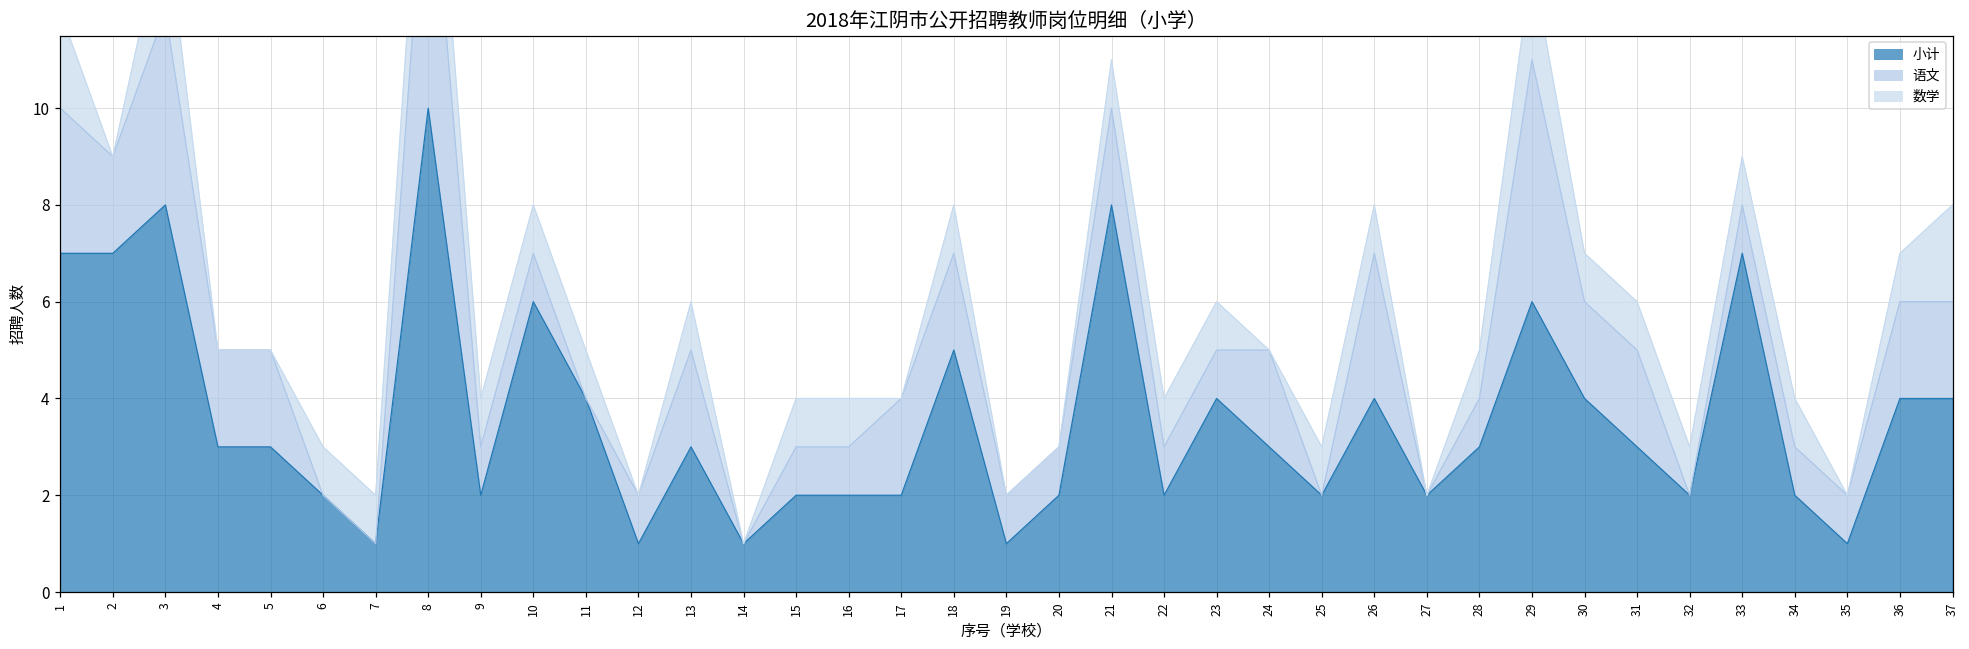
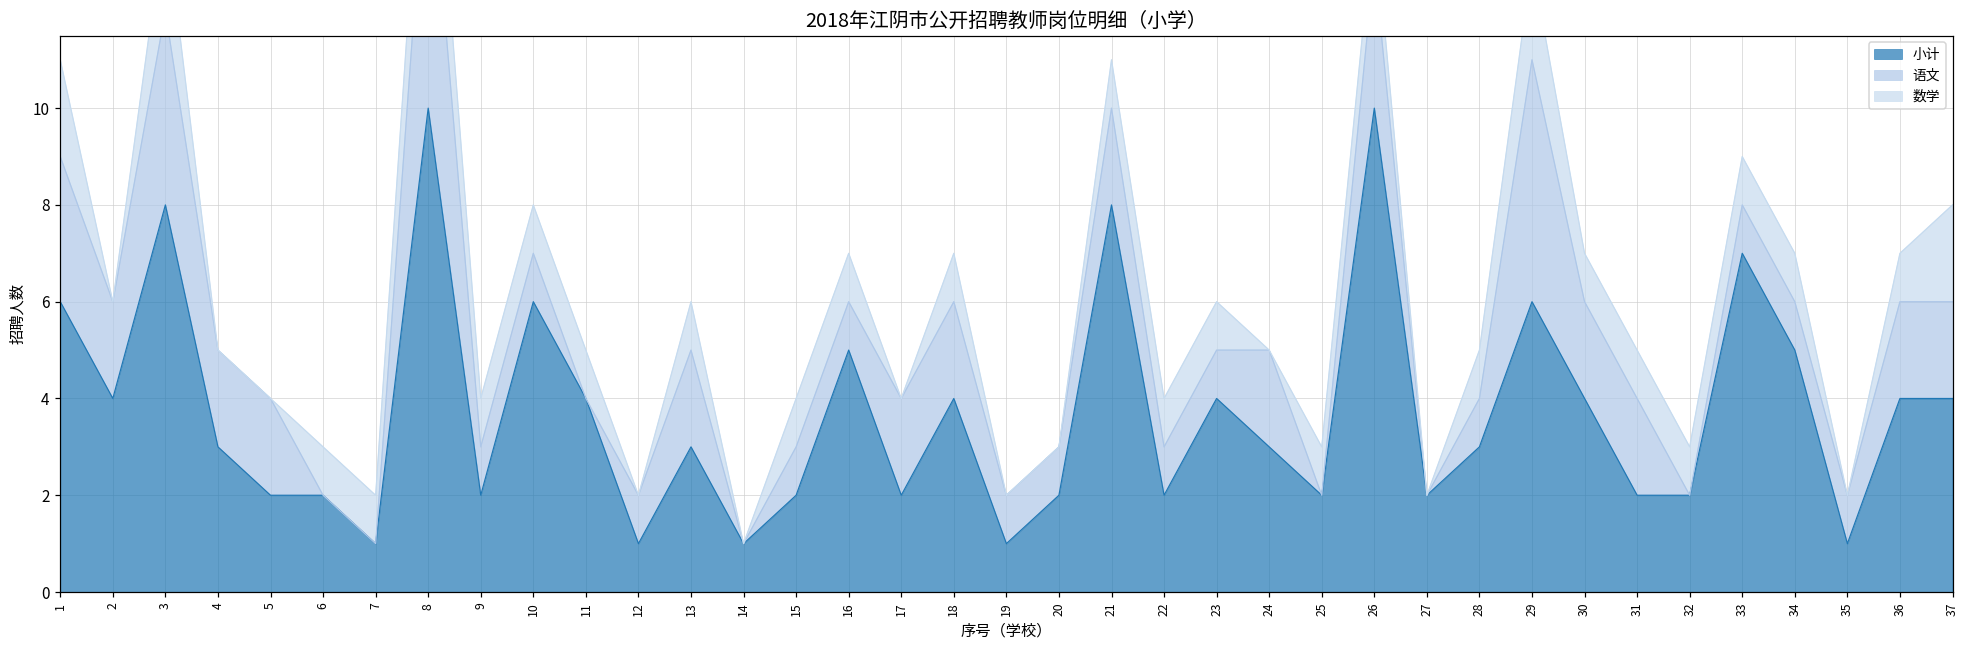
  {
    "小计": {
-     "1": 7,
-     "2": 7,
+     "1": 6,
+     "2": 4,
      "3": 8,
      "4": 3,
-     "5": 3,
+     "5": 2,
      "8": 10,
      "9": 2,
      "10": 6,
      "12": 1,
      "13": 3,
      "15": 2,
-     "16": 2,
+     "16": 5,
      "17": 2,
-     "18": 5,
+     "18": 4,
      "19": 1,
      "20": 2,
      "21": 8,
      "22": 2,
      "23": 4,
      "24": 3,
-     "26": 4,
+     "26": 10,
      "28": 3,
      "29": 6,
      "30": 4,
-     "31": 3,
+     "31": 2,
      "33": 7,
-     "34": 2,
+     "34": 5,
      "35": 1,
      "36": 4,
      "37": 4
    }
  }
